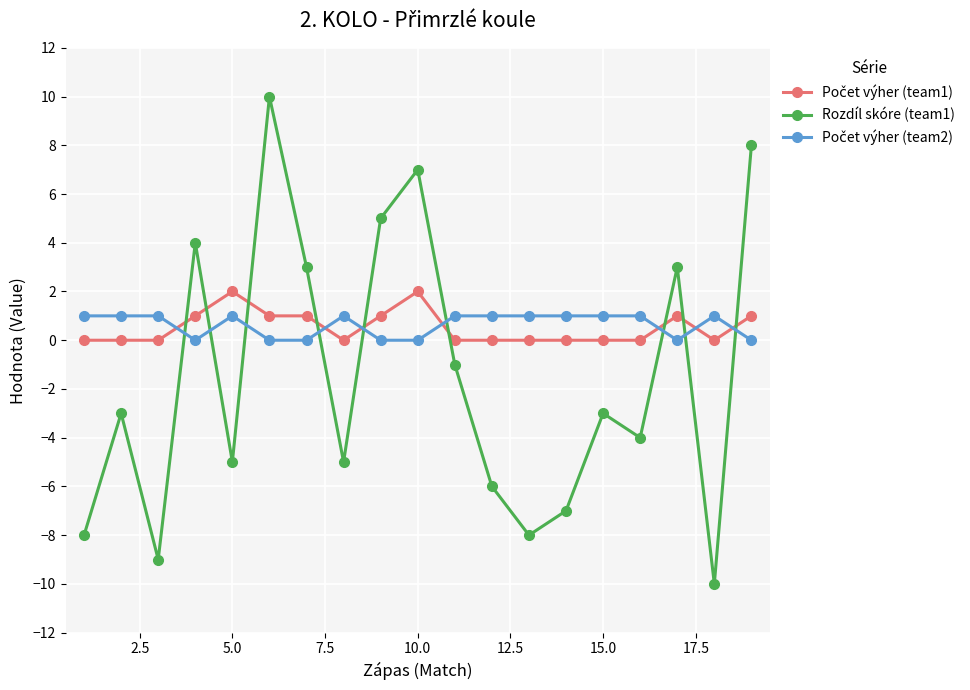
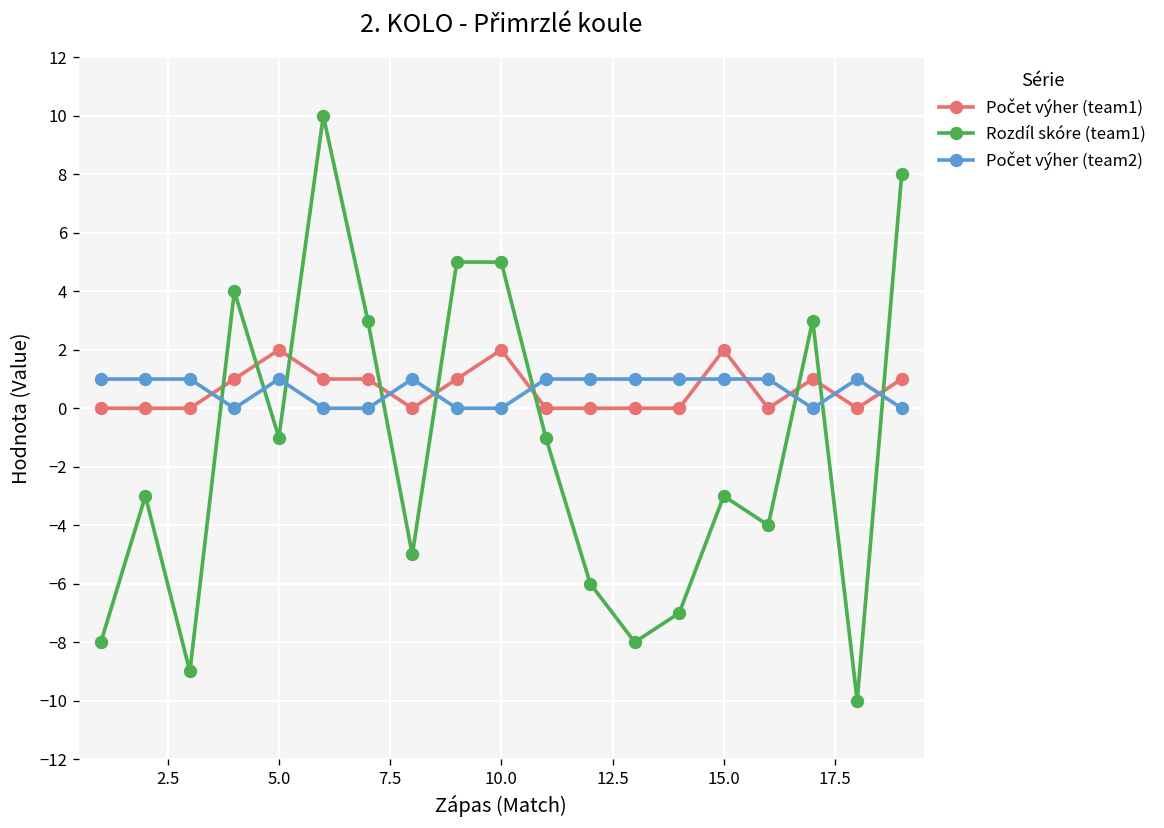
  {
    "Počet výher (team1)": {
      "5.0": 2,
      "10.0": 2,
-     "15.0": 0
+     "15.0": 2
    },
    "Rozdíl skóre (team1)": {
-     "5.0": -5,
-     "10.0": 7,
+     "5.0": -1,
+     "10.0": 5,
      "15.0": -3
    },
    "Počet výher (team2)": {
      "5.0": 1,
      "10.0": 0,
      "15.0": 1
    }
  }
